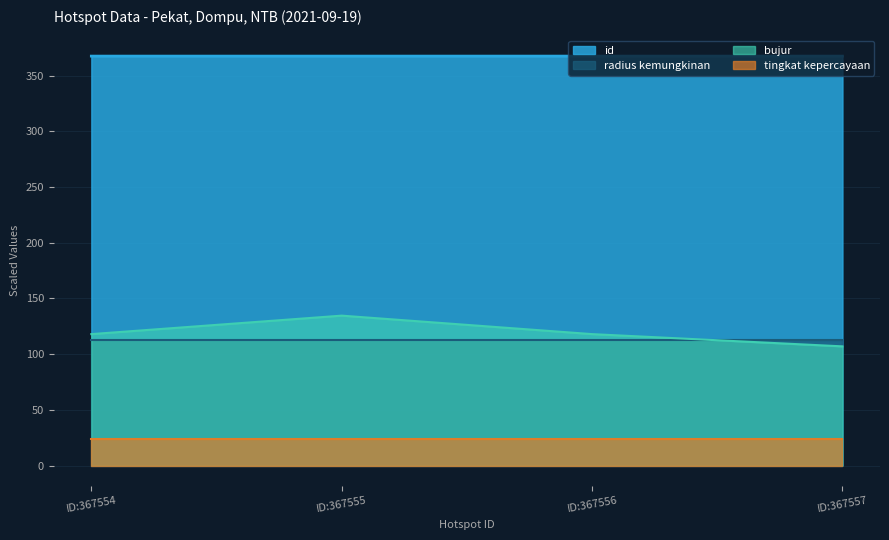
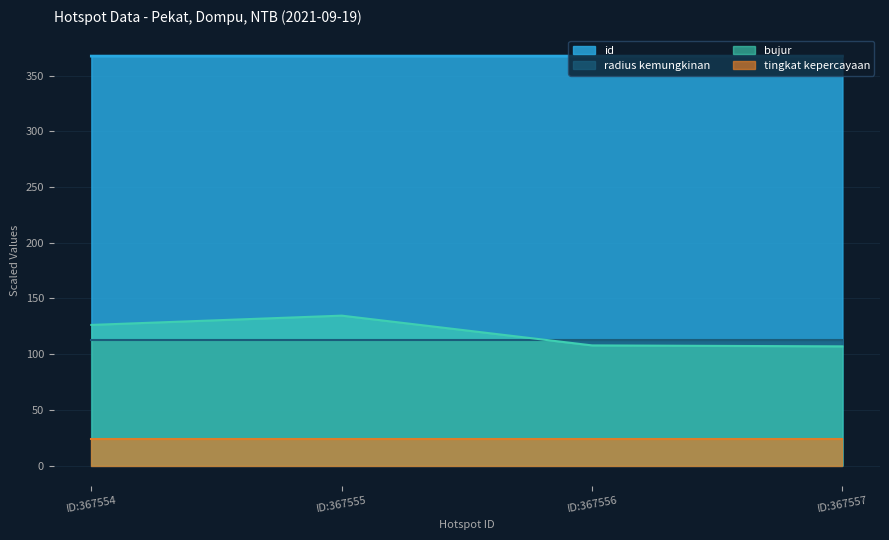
  {
    "id": {
      "ID:367554": 368,
      "ID:367555": 368
    },
    "radius kemungkinan": {
      "ID:367554": 113,
      "ID:367555": 113,
      "ID:367556": 113,
      "ID:367557": 113
    },
    "bujur": {
-     "ID:367554": 118,
+     "ID:367554": 126,
      "ID:367555": 135,
-     "ID:367556": 118,
+     "ID:367556": 108,
      "ID:367557": 107
    },
    "tingkat kepercayaan": {
      "ID:367554": 24,
      "ID:367555": 24,
      "ID:367556": 24,
      "ID:367557": 24
    }
  }
